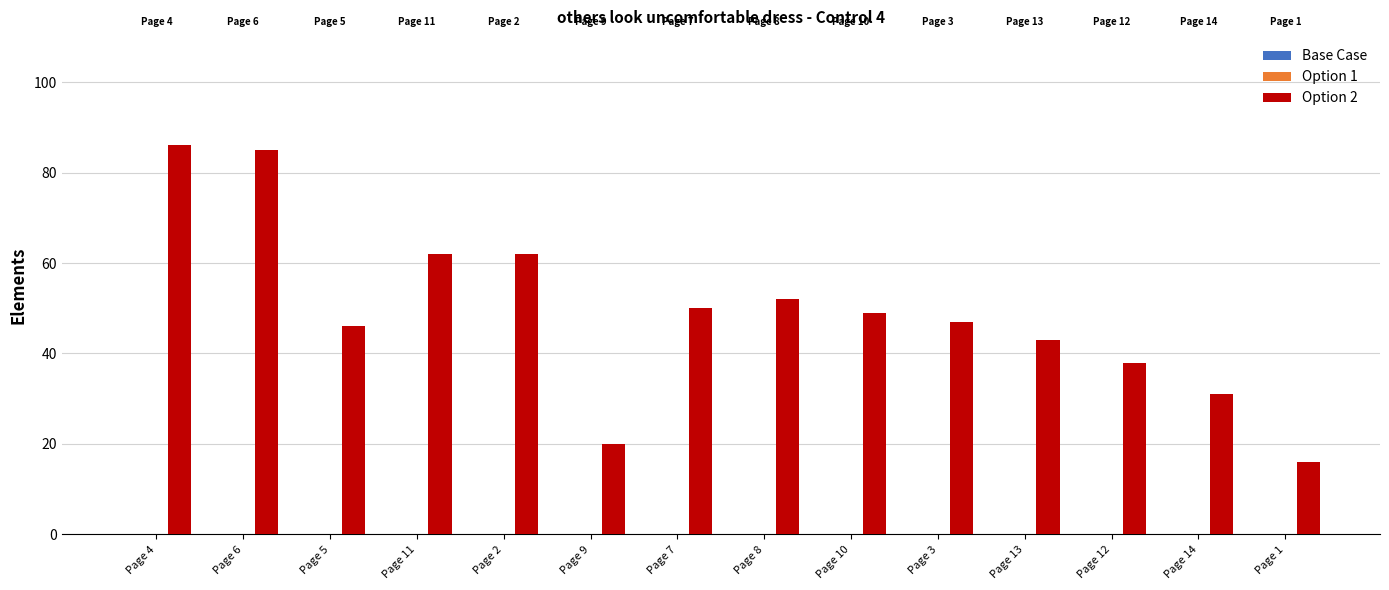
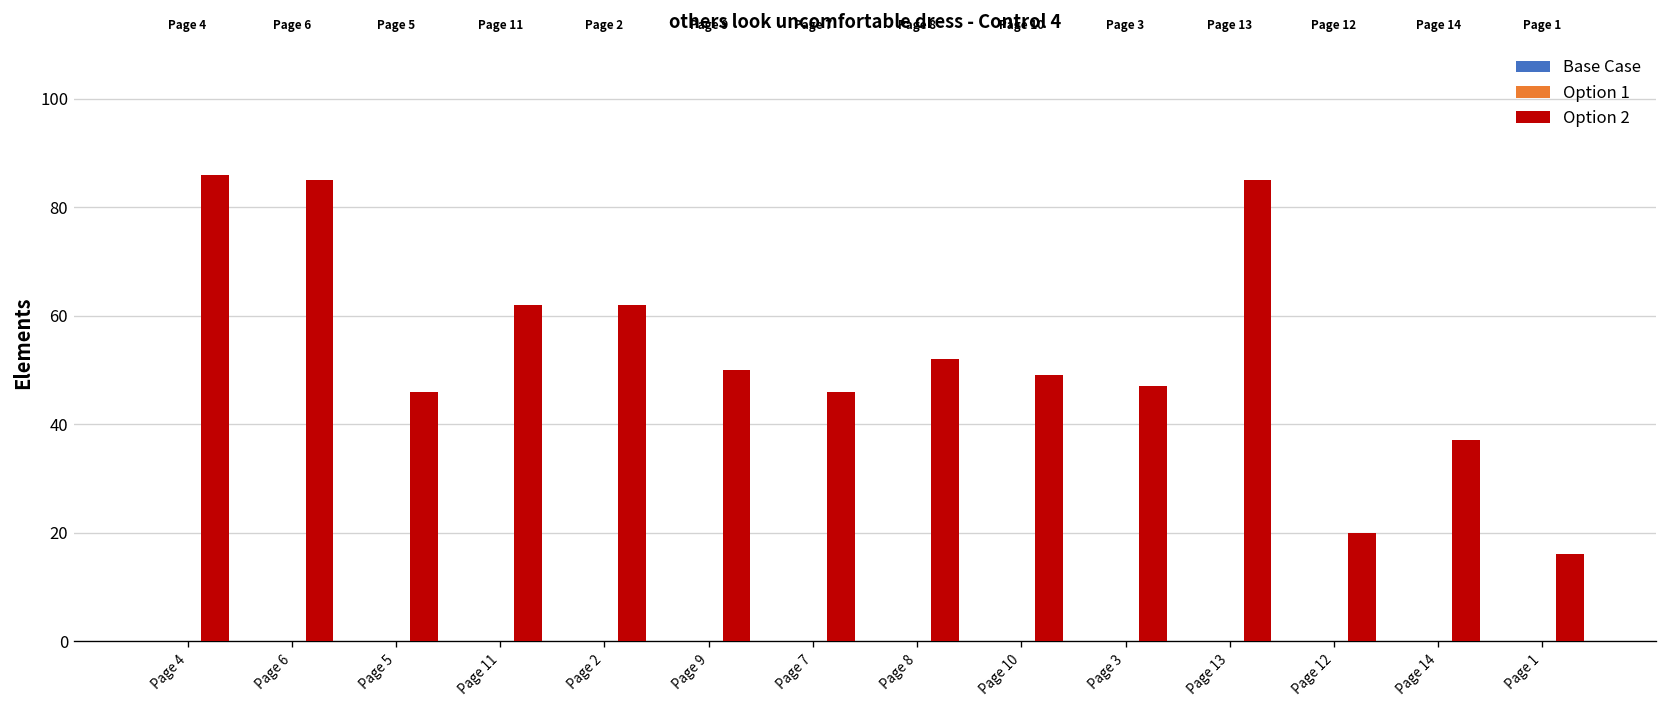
  {
    "Base Case": {
      "Page 4": 0,
      "Page 6": 0,
      "Page 5": 0,
      "Page 11": 0,
      "Page 2": 0,
      "Page 9": 0,
      "Page 7": 0,
      "Page 8": 0,
      "Page 10": 0,
      "Page 3": 0,
      "Page 13": 0,
      "Page 12": 0,
      "Page 14": 0,
      "Page 1": 0
    },
    "Option 1": {
      "Page 4": 0,
      "Page 6": 0,
      "Page 5": 0,
      "Page 11": 0,
      "Page 2": 0,
      "Page 9": 0,
      "Page 7": 0,
      "Page 8": 0,
      "Page 10": 0,
      "Page 3": 0,
      "Page 13": 0,
      "Page 12": 0,
      "Page 14": 0,
      "Page 1": 0
    },
    "Option 2": {
      "Page 4": 86,
      "Page 6": 85,
      "Page 5": 46,
      "Page 11": 62,
      "Page 2": 62,
-     "Page 9": 20,
-     "Page 7": 50,
+     "Page 9": 50,
+     "Page 7": 46,
      "Page 8": 52,
      "Page 10": 49,
      "Page 3": 47,
-     "Page 13": 43,
-     "Page 12": 38,
-     "Page 14": 31,
+     "Page 13": 85,
+     "Page 12": 20,
+     "Page 14": 37,
      "Page 1": 16
    }
  }
